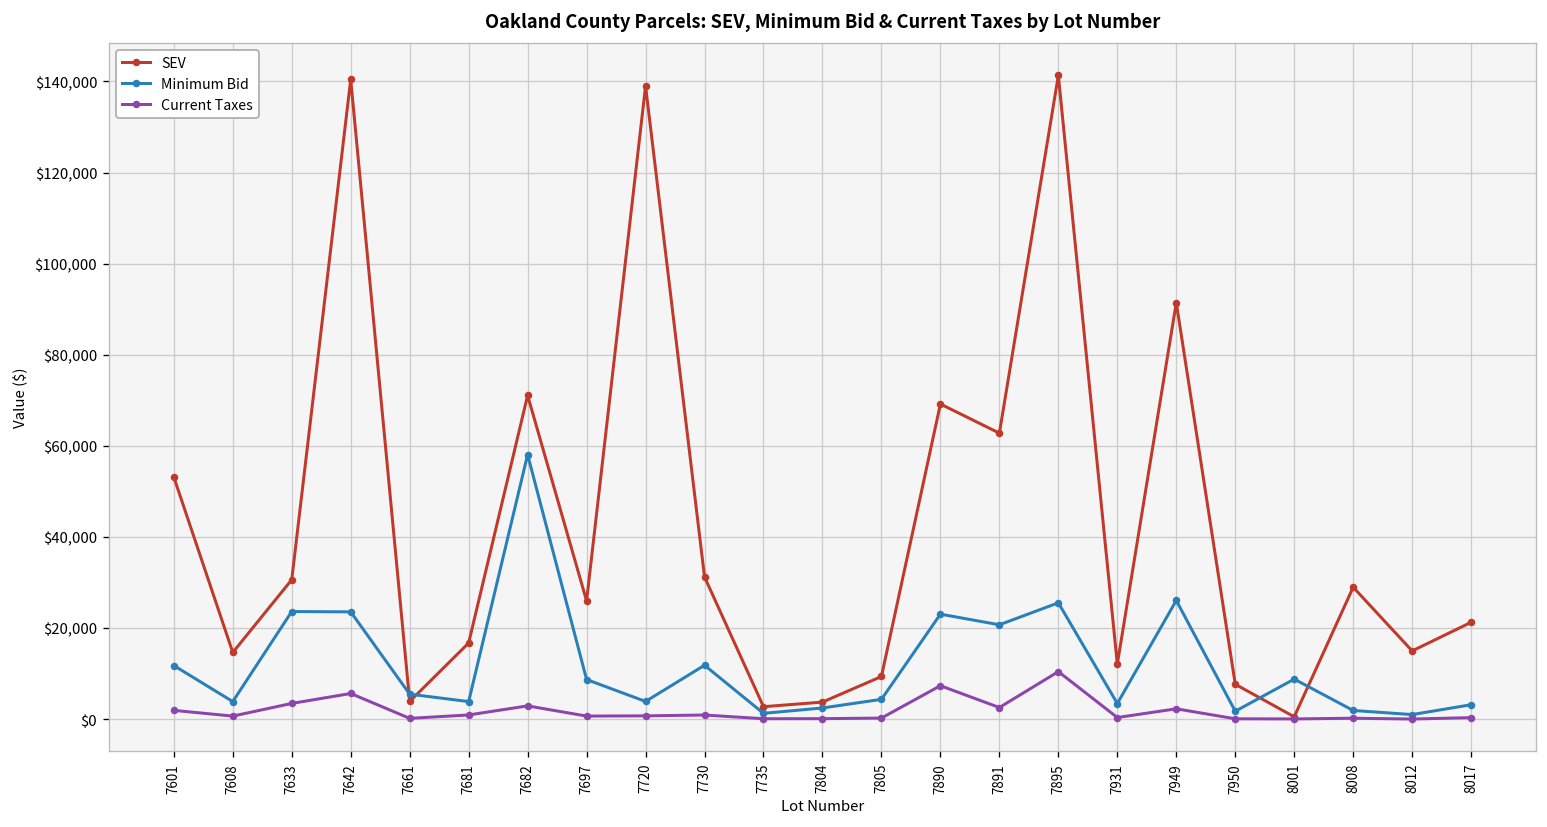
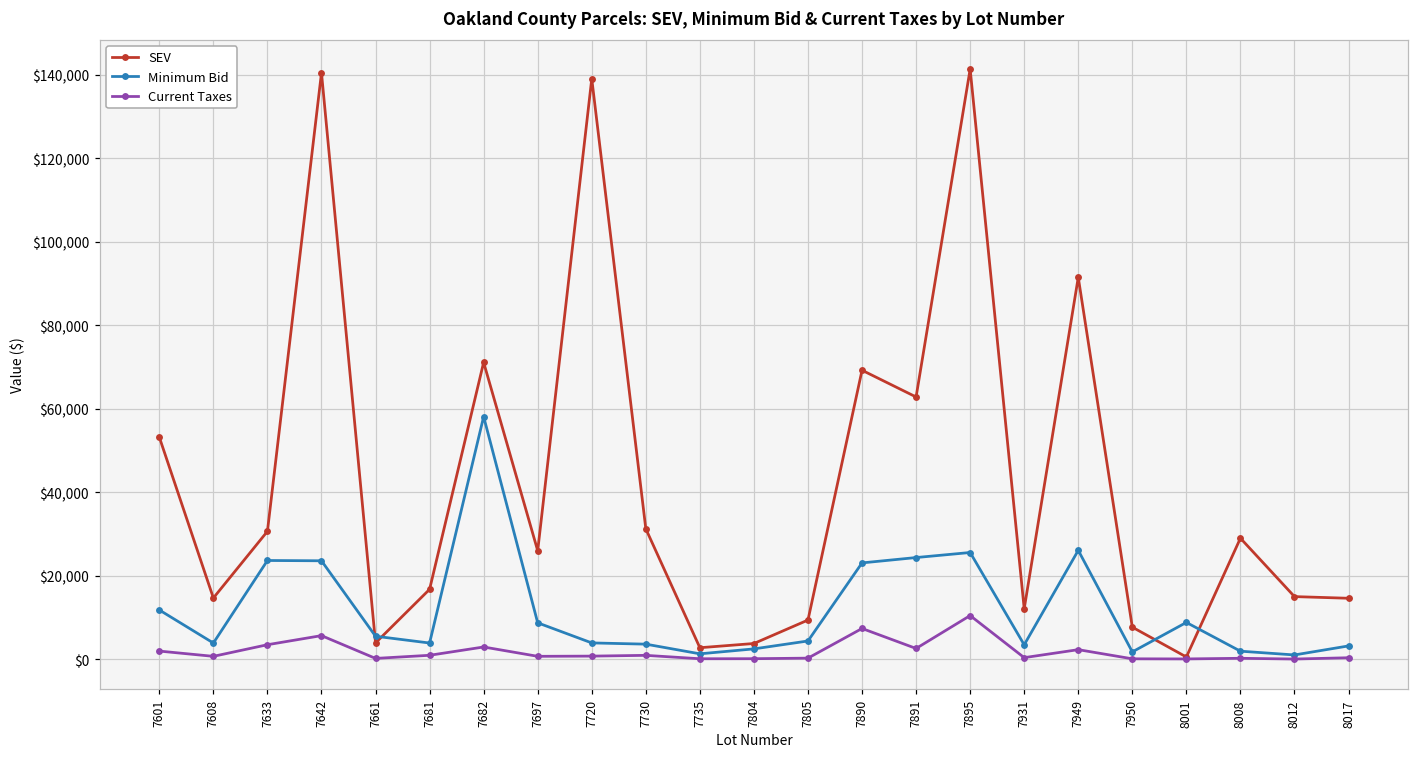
  {
    "SEV": {
      "7601": "$53,000",
      "7608": "$15,000",
      "7633": "$31,000",
      "7642": "$140,000",
      "7661": "$4,000",
      "7681": "$17,000",
      "7682": "$71,000",
      "7697": "$26,000",
      "7720": "$139,000",
      "7730": "$31,000",
      "7735": "$3,000",
      "7804": "$4,000",
      "7805": "$9,000",
      "7890": "$69,000",
      "7891": "$63,000",
      "7895": "$141,000",
      "7931": "$12,000",
      "7949": "$91,000",
      "7950": "$8,000",
      "8008": "$29,000",
      "8012": "$15,000",
-     "8017": "$21,000"
+     "8017": "$15,000"
    },
    "Minimum Bid": {
      "7601": "$12,000",
      "7608": "$4,000",
      "7633": "$24,000",
      "7642": "$24,000",
      "7661": "$5,000",
      "7681": "$4,000",
      "7682": "$58,000",
      "7697": "$9,000",
      "7720": "$4,000",
-     "7730": "$12,000",
+     "7730": "$4,000",
      "7735": "$1,000",
      "7804": "$2,000",
      "7805": "$4,000",
      "7890": "$23,000",
-     "7891": "$21,000",
+     "7891": "$24,000",
      "7895": "$26,000",
      "7931": "$3,000",
      "7949": "$26,000",
      "7950": "$2,000",
      "8001": "$9,000",
      "8008": "$2,000",
      "8012": "$1,000",
      "8017": "$3,000"
    },
    "Current Taxes": {
      "7601": "$2,000",
      "7608": "$1,000",
      "7633": "$3,000",
      "7642": "$6,000",
      "7661": "$0",
      "7681": "$1,000",
      "7682": "$3,000",
      "7697": "$1,000",
      "7720": "$1,000",
      "7730": "$1,000",
      "7735": "$0",
      "7804": "$0",
      "7805": "$0",
      "7890": "$7,000",
      "7891": "$3,000",
      "7895": "$10,000",
      "7931": "$0",
      "7949": "$2,000",
      "7950": "$0",
      "8008": "$0",
      "8012": "$0",
      "8017": "$0"
    }
  }
